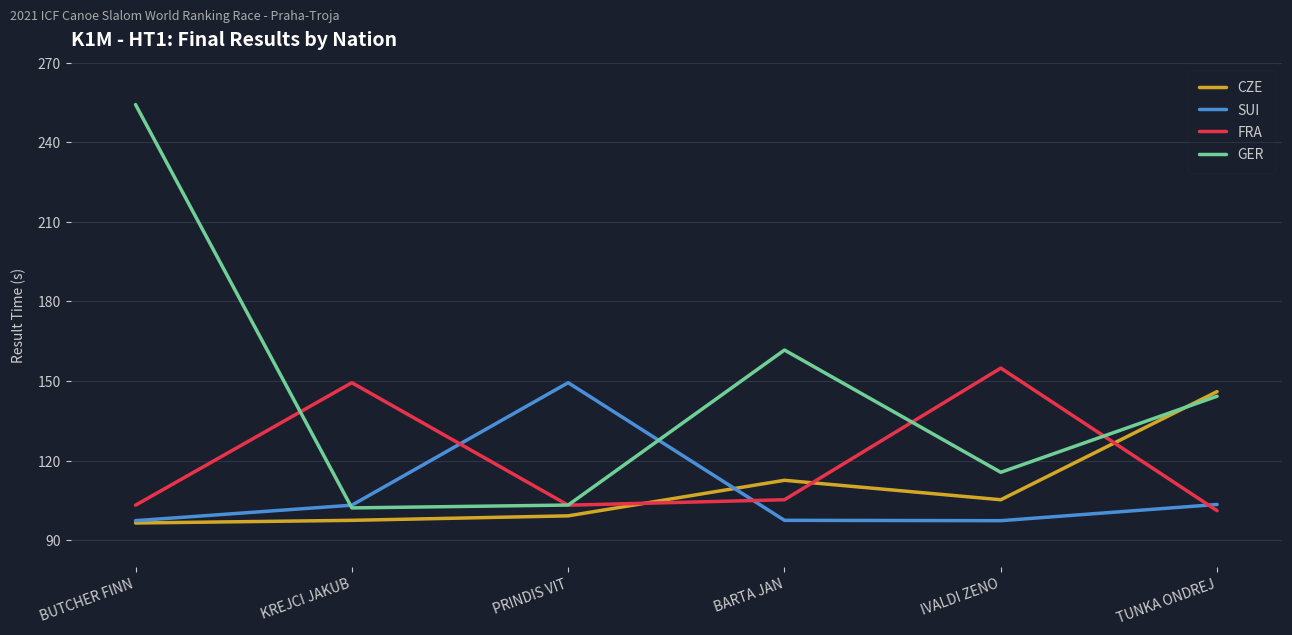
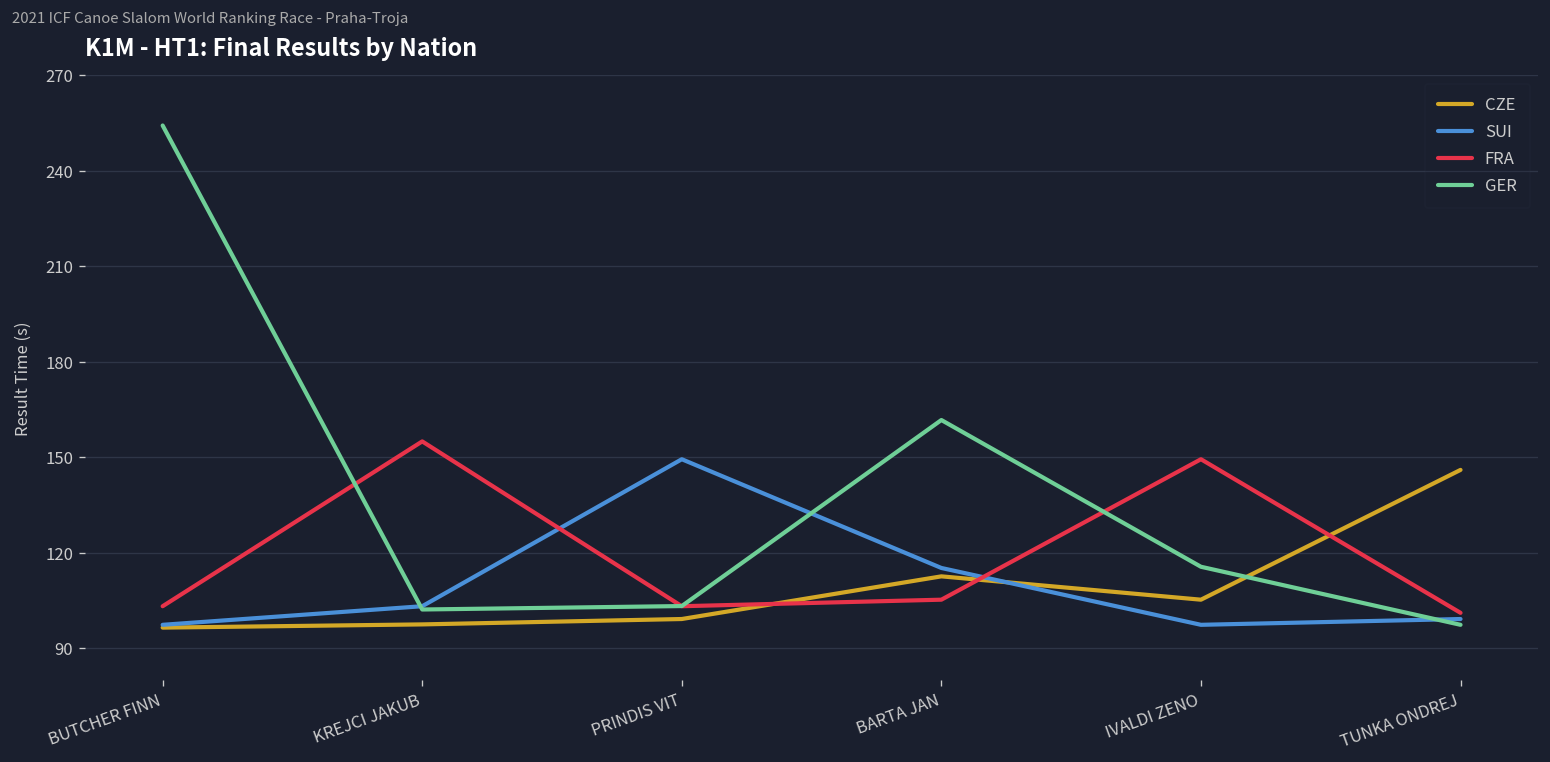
  {
    "CZE": {
      "KREJCI JAKUB": 98,
      "PRINDIS VIT": 99,
      "BARTA JAN": 113,
      "IVALDI ZENO": 105,
      "TUNKA ONDREJ": 146
    },
    "SUI": {
      "KREJCI JAKUB": 103,
      "PRINDIS VIT": 149,
-     "BARTA JAN": 98,
+     "BARTA JAN": 115,
      "IVALDI ZENO": 97,
-     "TUNKA ONDREJ": 104
+     "TUNKA ONDREJ": 99
    },
    "FRA": {
      "BUTCHER FINN": 103,
-     "KREJCI JAKUB": 149,
+     "KREJCI JAKUB": 155,
      "BARTA JAN": 105,
-     "IVALDI ZENO": 155,
+     "IVALDI ZENO": 149,
      "TUNKA ONDREJ": 101
    },
    "GER": {
      "BUTCHER FINN": 254,
      "KREJCI JAKUB": 102,
      "BARTA JAN": 162,
      "IVALDI ZENO": 116,
-     "TUNKA ONDREJ": 144
+     "TUNKA ONDREJ": 97
    }
  }
